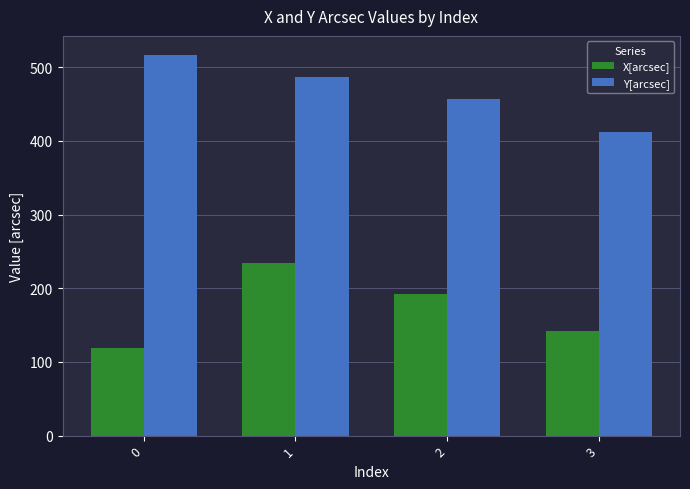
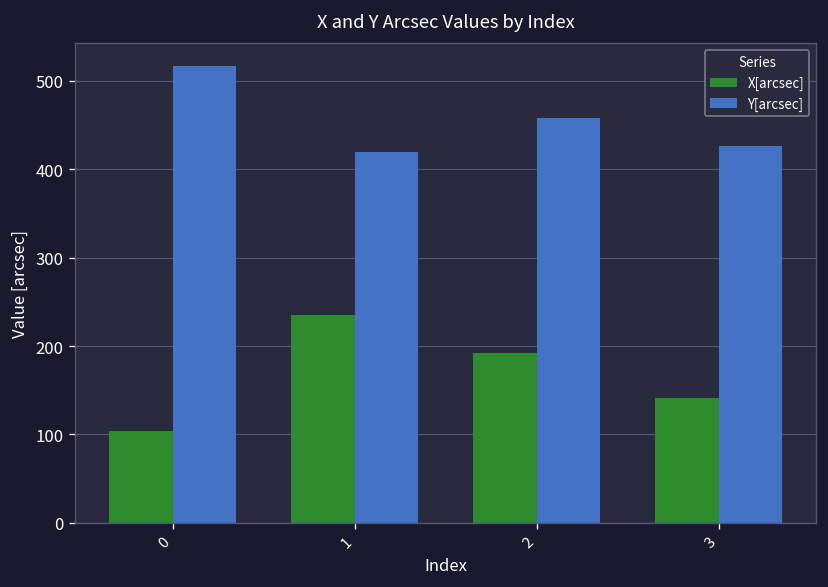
  {
    "X[arcsec]": {
-     "0": 120,
+     "0": 100,
      "1": 230,
      "2": 190,
      "3": 140
    },
    "Y[arcsec]": {
      "0": 520,
-     "1": 490,
+     "1": 420,
      "2": 460,
-     "3": 410
+     "3": 430
    }
  }
